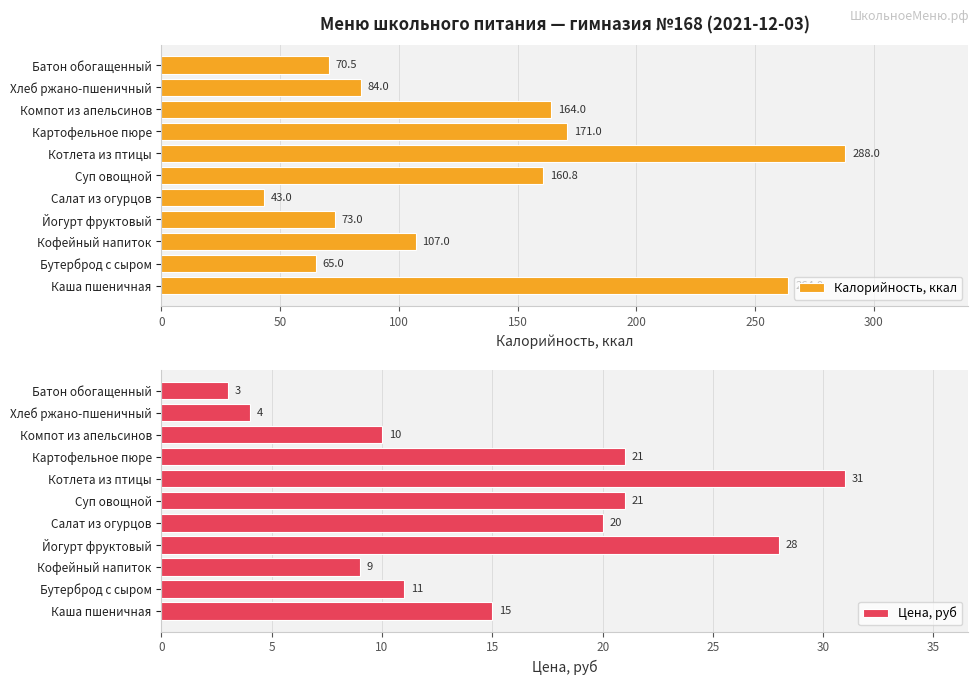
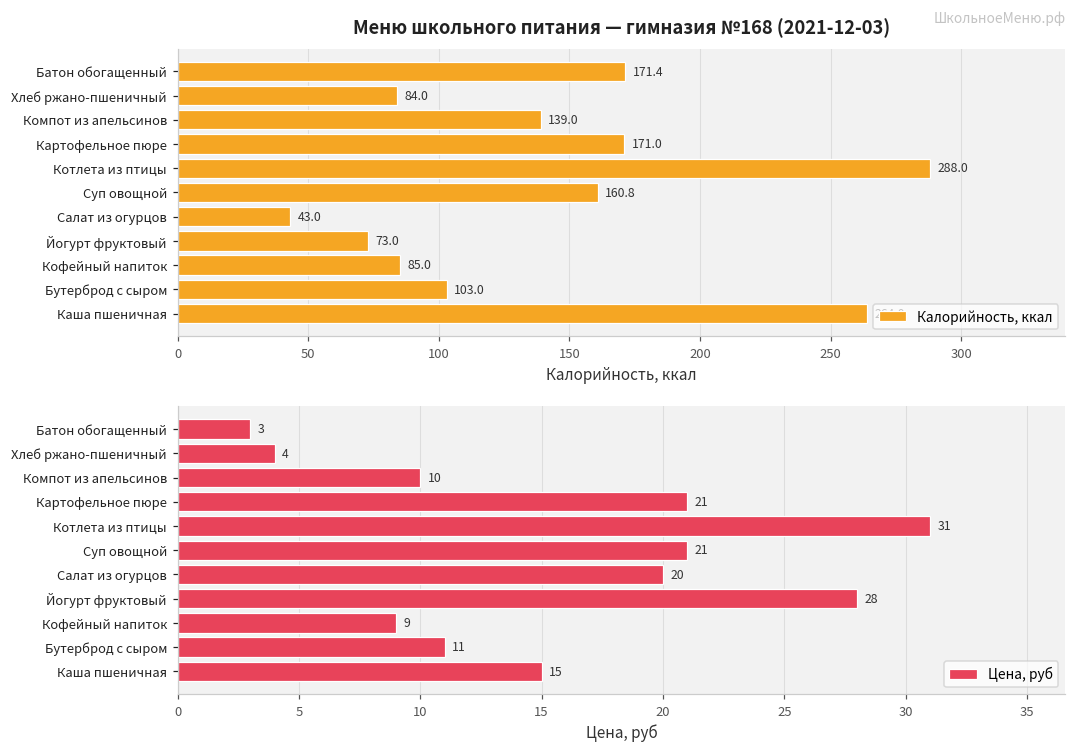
  {
    "Меню школьного питания — гимназия №168 (2021-12-03)": {
-     "Батон обогащенный": 70.5,
+     "Батон обогащенный": 171.4,
      "Хлеб ржано-пшеничный": 84.0,
-     "Компот из апельсинов": 164.0,
+     "Компот из апельсинов": 139.0,
      "Картофельное пюре": 171.0,
      "Котлета из птицы": 288.0,
      "Суп овощной": 160.8,
      "Салат из огурцов": 43.0,
      "Йогурт фруктовый": 73.0,
-     "Кофейный напиток": 107.0,
-     "Бутерброд с сыром": 65.0
+     "Кофейный напиток": 85.0,
+     "Бутерброд с сыром": 103.0
    }
  }
